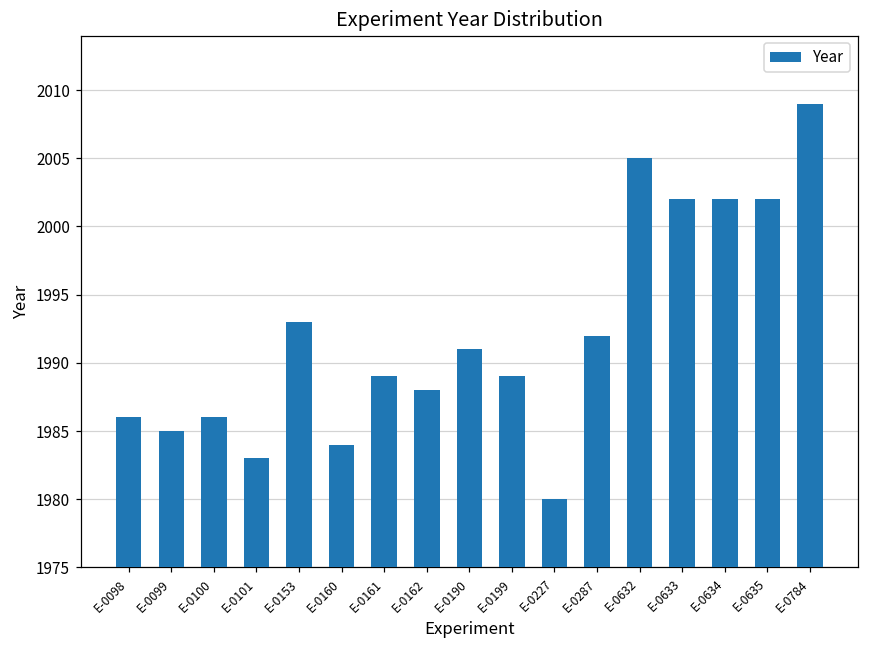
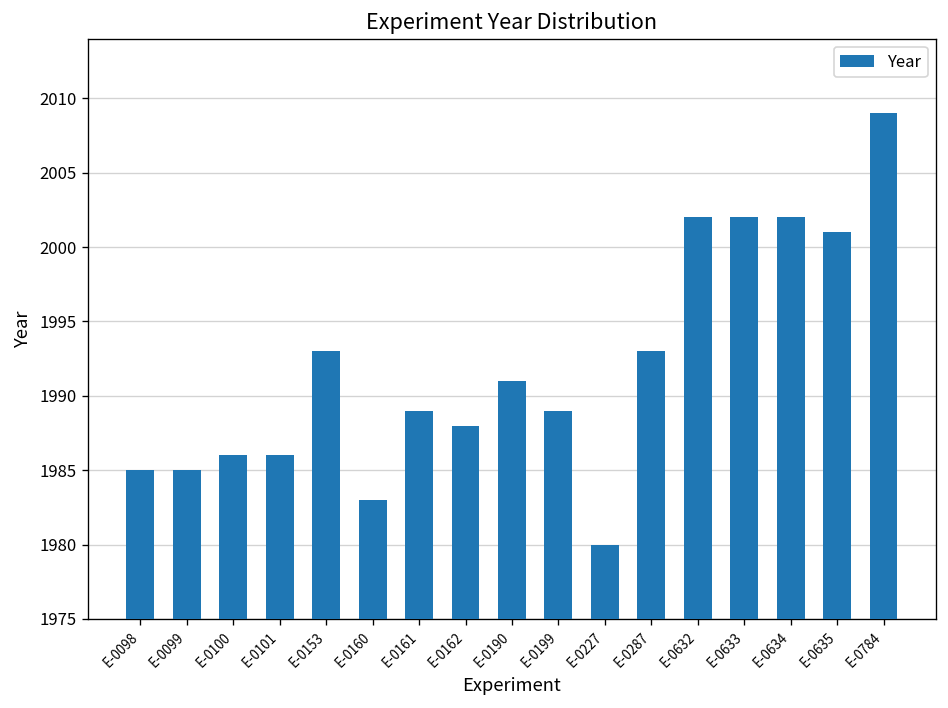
  {
-   "E-0098": 1986,
+   "E-0098": 1985,
    "E-0099": 1985,
    "E-0100": 1986,
-   "E-0101": 1983,
+   "E-0101": 1986,
    "E-0153": 1993,
-   "E-0160": 1984,
+   "E-0160": 1983,
    "E-0161": 1989,
    "E-0162": 1988,
    "E-0190": 1991,
    "E-0199": 1989,
    "E-0227": 1980,
-   "E-0287": 1992,
-   "E-0632": 2005,
+   "E-0287": 1993,
+   "E-0632": 2002,
    "E-0633": 2002,
    "E-0634": 2002,
-   "E-0635": 2002,
+   "E-0635": 2001,
    "E-0784": 2009
  }
